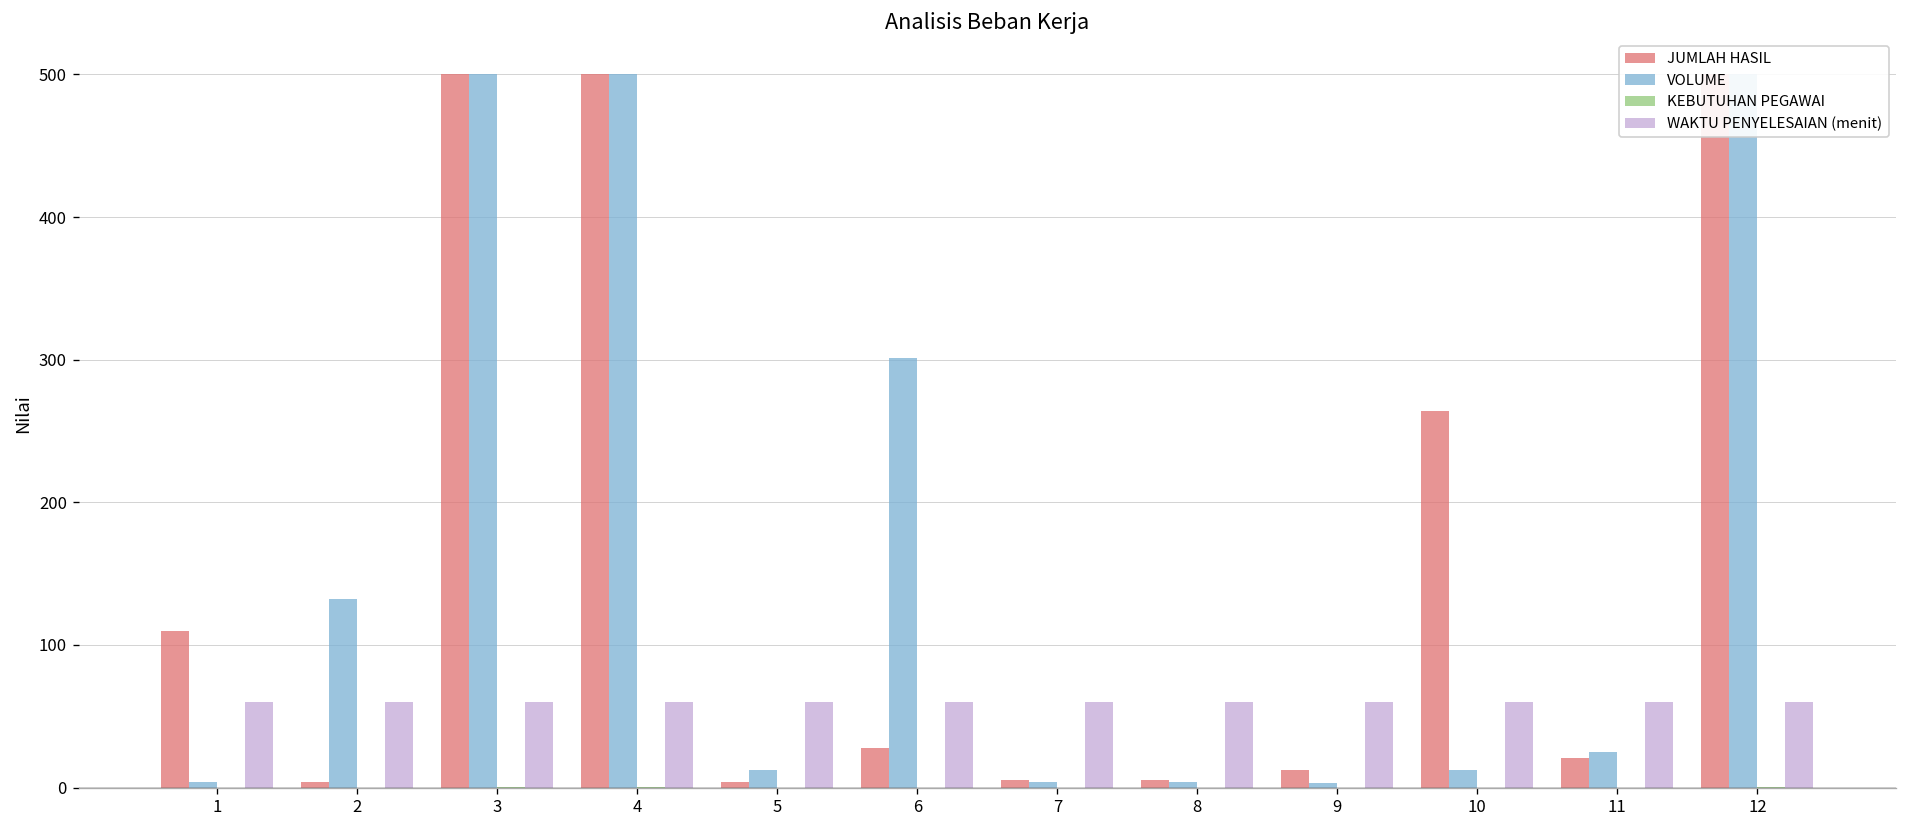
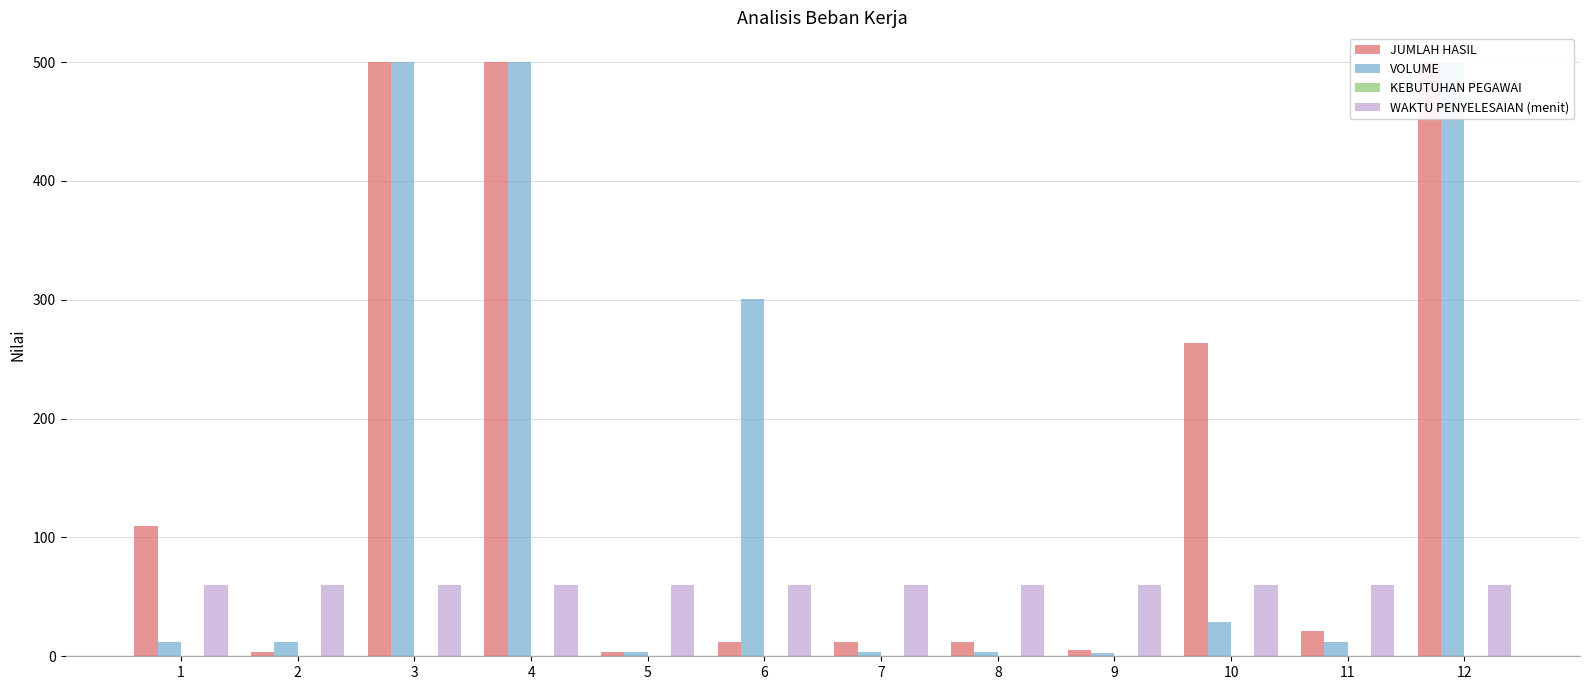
  {
    "JUMLAH HASIL": {
      "1": 110,
      "2": 4,
      "3": 500,
      "4": 500,
      "5": 4,
-     "6": 28,
-     "7": 5,
-     "8": 5,
-     "9": 12,
+     "6": 12,
+     "7": 12,
+     "8": 12,
+     "9": 5,
      "10": 264,
      "11": 21
    },
    "VOLUME": {
-     "1": 4,
-     "2": 132,
+     "1": 12,
+     "2": 12,
      "3": 500,
      "4": 500,
-     "5": 12,
+     "5": 4,
      "6": 301,
      "7": 4,
      "8": 4,
      "9": 3,
-     "10": 12,
-     "11": 25
+     "10": 29,
+     "11": 12
    },
    "WAKTU PENYELESAIAN (menit)": {
      "1": 60,
      "2": 60,
      "3": 60,
      "4": 60,
      "5": 60,
      "6": 60,
      "7": 60,
      "8": 60,
      "9": 60,
      "10": 60,
      "11": 60,
      "12": 60
    }
  }
